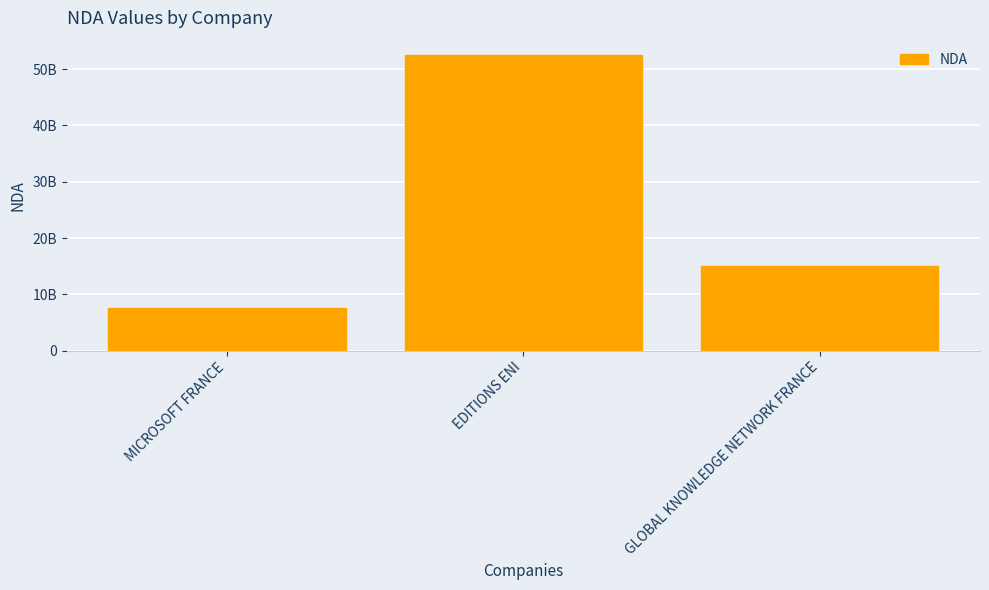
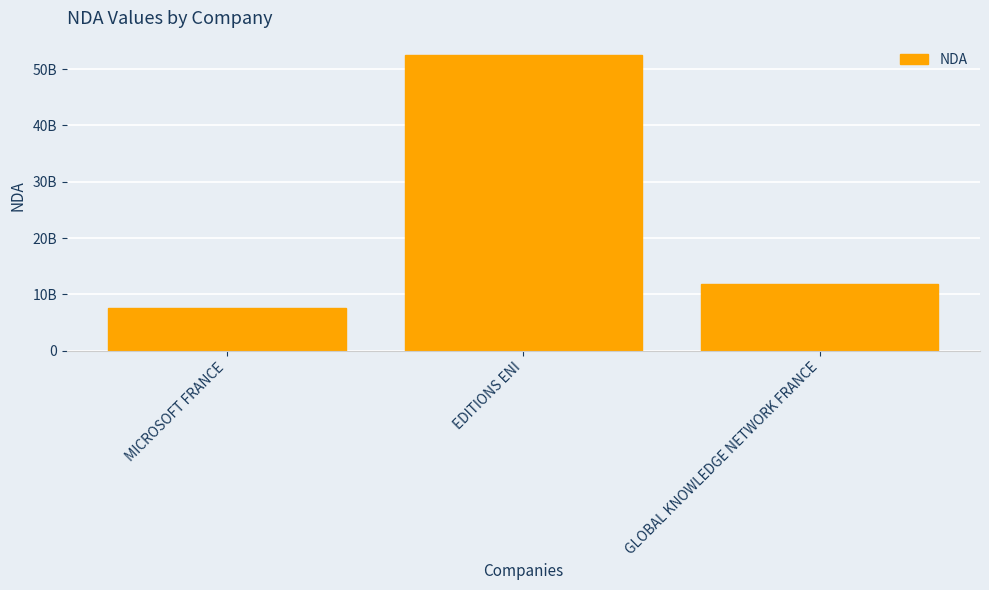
  {
    "MICROSOFT FRANCE": 7000000000,
    "EDITIONS ENI": 52000000000,
-   "GLOBAL KNOWLEDGE NETWORK FRANCE": 15000000000
+   "GLOBAL KNOWLEDGE NETWORK FRANCE": 12000000000
  }
